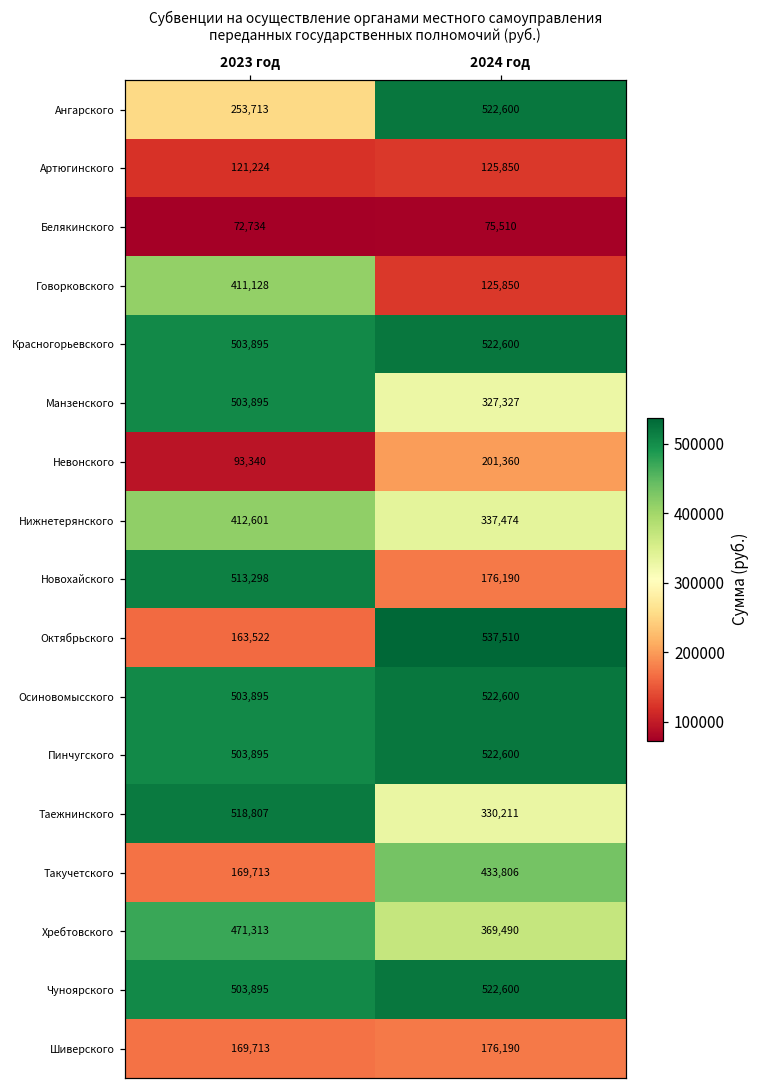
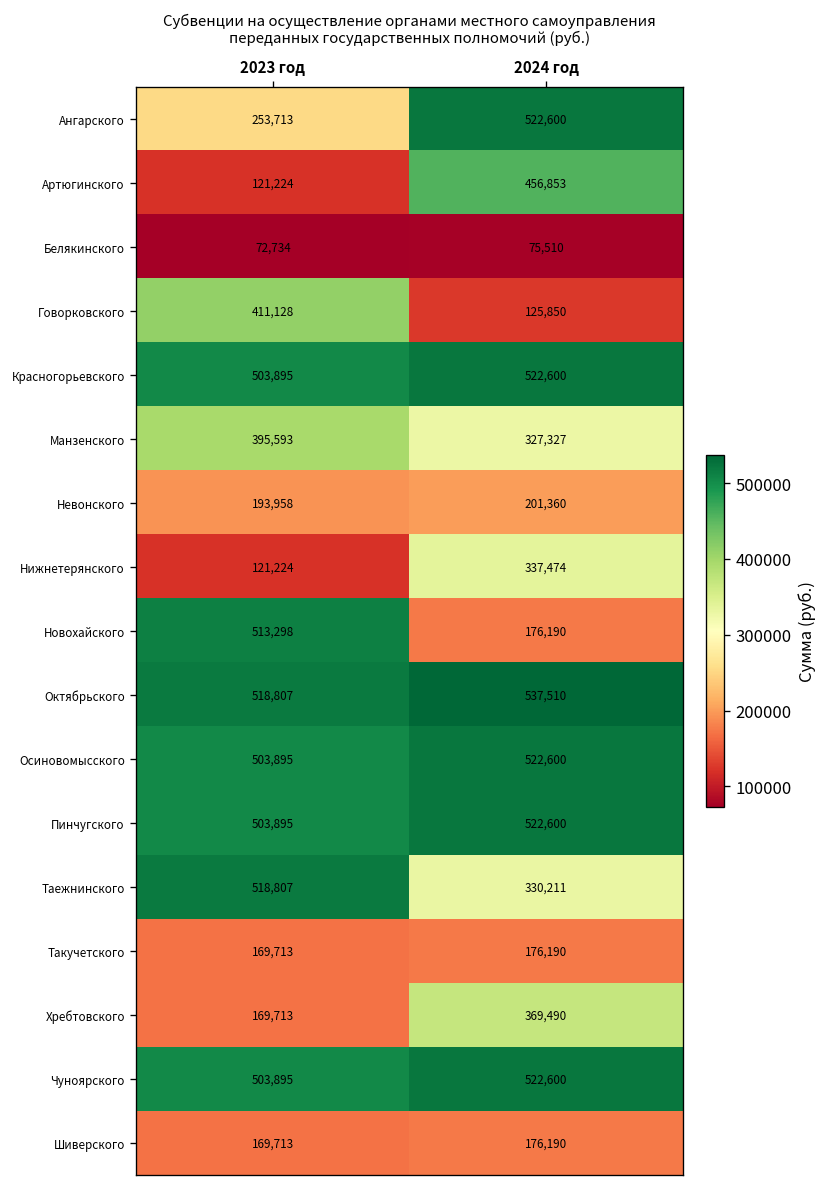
  {
    "Ангарского": {
      "2023 год": "253,713",
      "2024 год": "522,600"
    },
    "Артюгинского": {
      "2023 год": "121,224",
-     "2024 год": "125,850"
+     "2024 год": "456,853"
    },
    "Белякинского": {
      "2023 год": "72,734",
      "2024 год": "75,510"
    },
    "Говорковского": {
      "2023 год": "411,128",
      "2024 год": "125,850"
    },
    "Красногорьевского": {
      "2023 год": "503,895",
      "2024 год": "522,600"
    },
    "Манзенского": {
-     "2023 год": "503,895",
+     "2023 год": "395,593",
      "2024 год": "327,327"
    },
    "Невонского": {
-     "2023 год": "93,340",
+     "2023 год": "193,958",
      "2024 год": "201,360"
    },
    "Нижнетерянского": {
-     "2023 год": "412,601",
+     "2023 год": "121,224",
      "2024 год": "337,474"
    },
    "Новохайского": {
      "2023 год": "513,298",
      "2024 год": "176,190"
    },
    "Октябрьского": {
-     "2023 год": "163,522",
+     "2023 год": "518,807",
      "2024 год": "537,510"
    },
    "Осиновомысского": {
      "2023 год": "503,895",
      "2024 год": "522,600"
    },
    "Пинчугского": {
      "2023 год": "503,895",
      "2024 год": "522,600"
    },
    "Таежнинского": {
      "2023 год": "518,807",
      "2024 год": "330,211"
    },
    "Такучетского": {
      "2023 год": "169,713",
-     "2024 год": "433,806"
+     "2024 год": "176,190"
    },
    "Хребтовского": {
-     "2023 год": "471,313",
+     "2023 год": "169,713",
      "2024 год": "369,490"
    },
    "Чуноярского": {
      "2023 год": "503,895",
      "2024 год": "522,600"
    },
    "Шиверского": {
      "2023 год": "169,713",
      "2024 год": "176,190"
    }
  }
